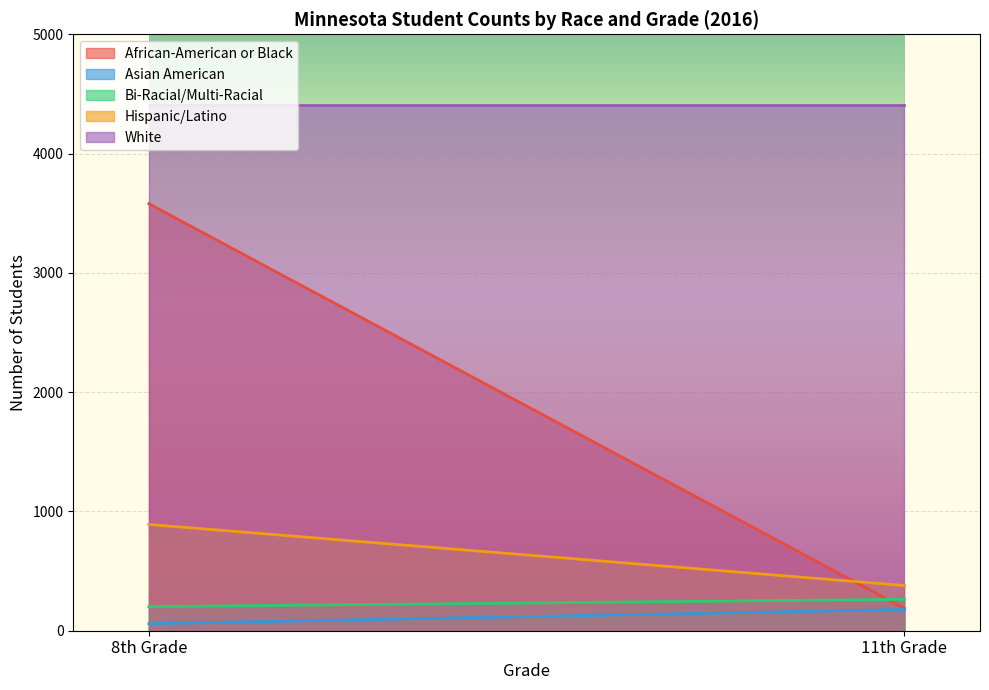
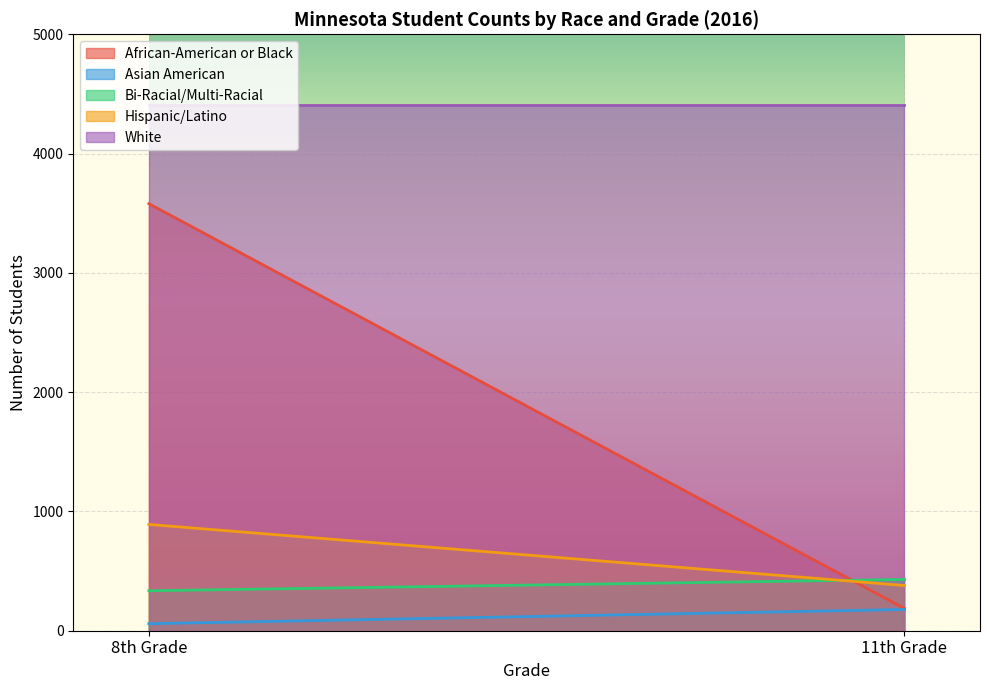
  {
    "African-American or Black": {
      "8th Grade": 3580
    },
    "Asian American": {
      "8th Grade": 60
    },
    "Bi-Racial/Multi-Racial": {
-     "8th Grade": 200,
-     "11th Grade": 260
+     "8th Grade": 340,
+     "11th Grade": 430
    },
    "Hispanic/Latino": {
      "8th Grade": 890,
      "11th Grade": 380
    },
    "White": {
      "11th Grade": 4410
    }
  }
